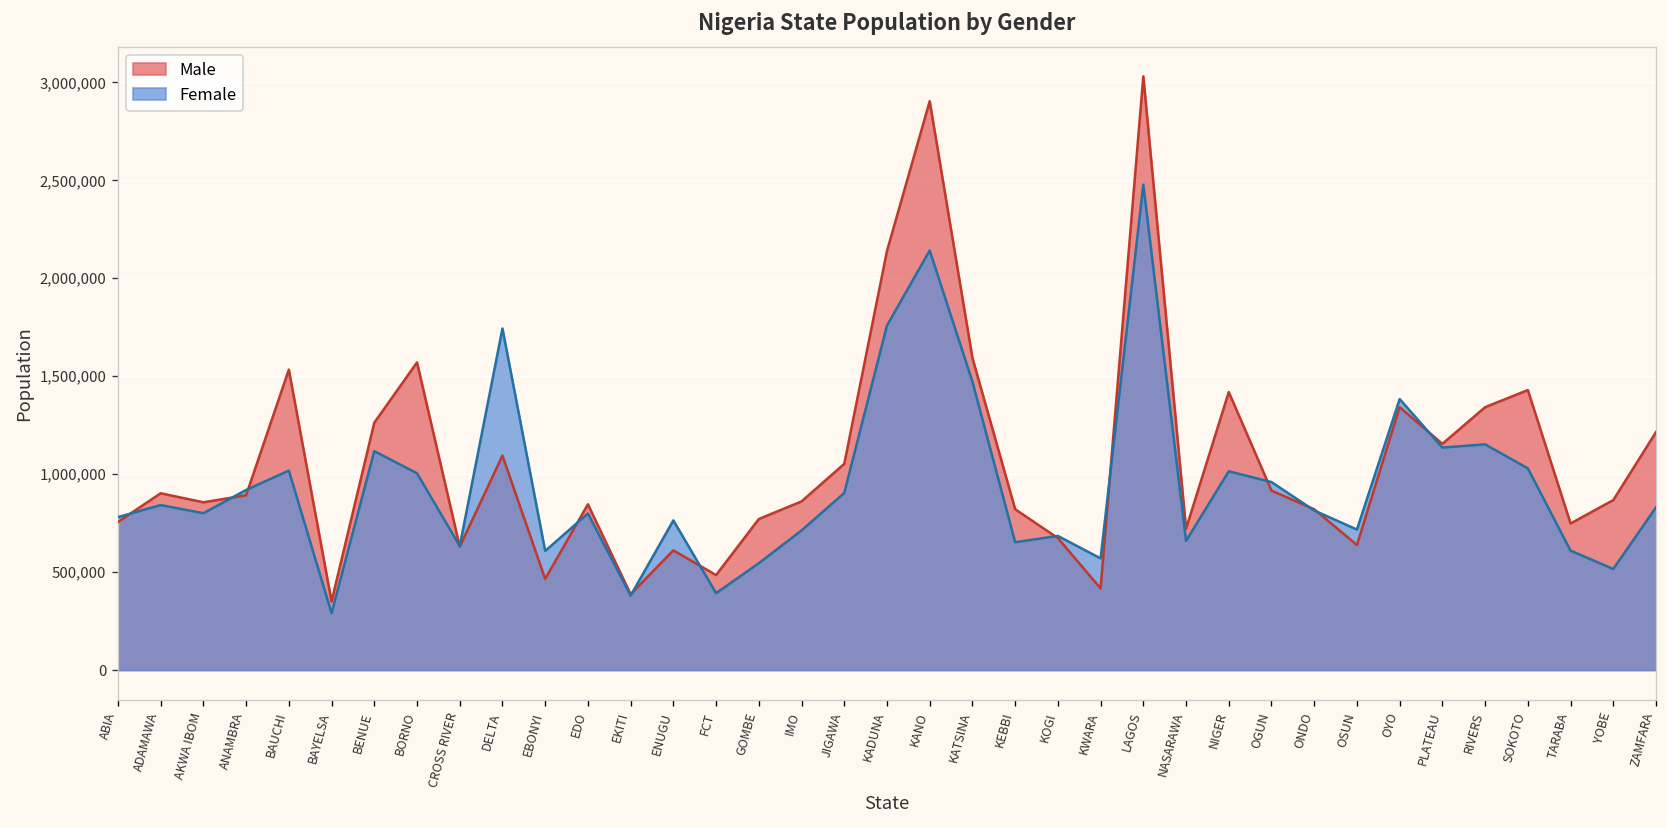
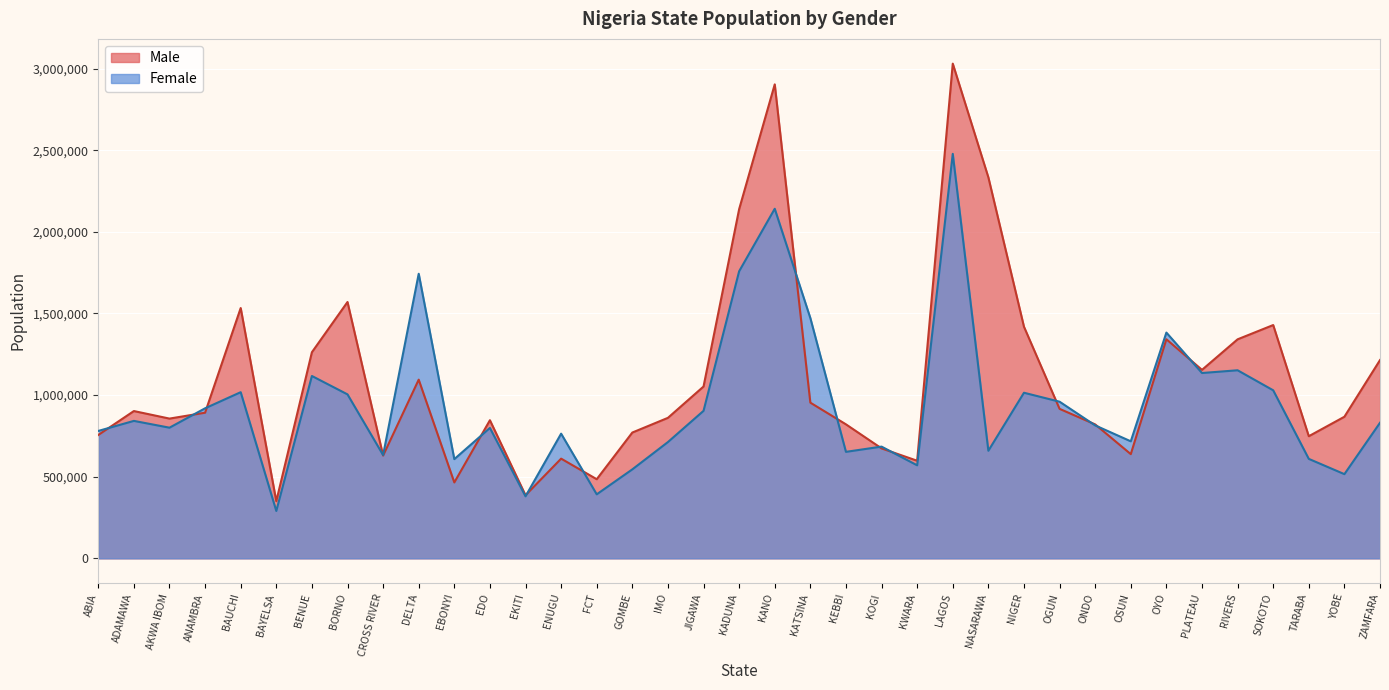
  {
    "Male": {
      "ABIA": "760,000",
      "ADAMAWA": "900,000",
      "AKWA IBOM": "860,000",
      "ANAMBRA": "890,000",
      "BAUCHI": "1,530,000",
      "BAYELSA": "350,000",
      "BENUE": "1,260,000",
      "BORNO": "1,570,000",
      "DELTA": "1,090,000",
      "EBONYI": "460,000",
      "EDO": "850,000",
      "ENUGU": "610,000",
      "FCT": "480,000",
      "GOMBE": "770,000",
      "IMO": "860,000",
      "JIGAWA": "1,050,000",
      "KADUNA": "2,140,000",
      "KANO": "2,900,000",
-     "KATSINA": "1,590,000",
+     "KATSINA": "950,000",
      "KEBBI": "820,000",
-     "KWARA": "420,000",
+     "KWARA": "600,000",
      "LAGOS": "3,030,000",
-     "NASARAWA": "720,000",
+     "NASARAWA": "2,330,000",
      "NIGER": "1,420,000",
      "OGUN": "920,000",
      "OSUN": "640,000",
      "OYO": "1,340,000",
      "PLATEAU": "1,150,000",
      "RIVERS": "1,340,000",
      "SOKOTO": "1,430,000",
      "TARABA": "750,000",
      "YOBE": "870,000",
      "ZAMFARA": "1,210,000"
    },
    "Female": {
      "ABIA": "780,000",
      "ADAMAWA": "840,000",
      "AKWA IBOM": "800,000",
      "ANAMBRA": "920,000",
      "BAUCHI": "1,020,000",
      "BAYELSA": "290,000",
      "BENUE": "1,120,000",
      "BORNO": "1,000,000",
      "DELTA": "1,740,000",
      "EBONYI": "610,000",
      "EDO": "800,000",
      "ENUGU": "760,000",
      "FCT": "390,000",
      "GOMBE": "550,000",
      "IMO": "710,000",
      "JIGAWA": "900,000",
      "KADUNA": "1,760,000",
      "KANO": "2,140,000",
      "KATSINA": "1,470,000",
      "KEBBI": "650,000",
      "KWARA": "570,000",
      "LAGOS": "2,480,000",
      "NASARAWA": "660,000",
      "NIGER": "1,010,000",
      "OGUN": "960,000",
      "OSUN": "720,000",
      "OYO": "1,380,000",
      "PLATEAU": "1,140,000",
      "RIVERS": "1,150,000",
      "SOKOTO": "1,030,000",
      "TARABA": "610,000",
      "YOBE": "520,000",
      "ZAMFARA": "830,000"
    }
  }
